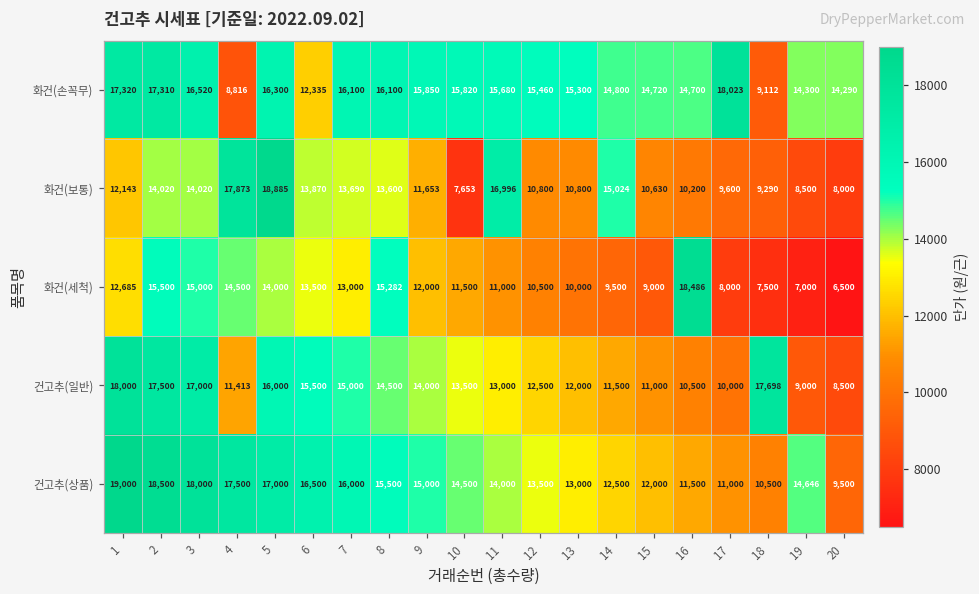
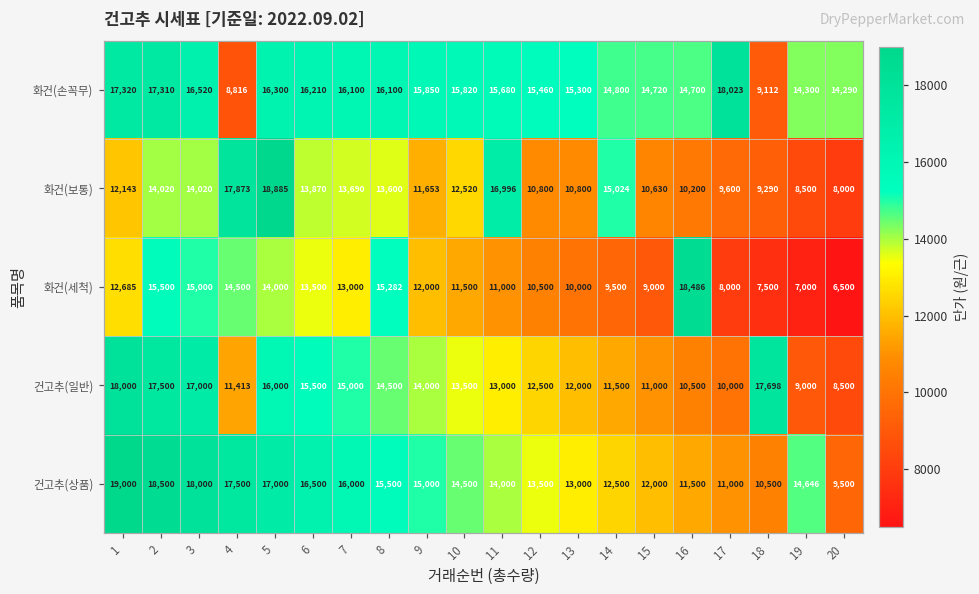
  {
    "화건(손꼭무)": {
      "1": "17,320",
      "2": "17,310",
      "3": "16,520",
      "4": "8,816",
      "5": "16,300",
-     "6": "12,335",
+     "6": "16,210",
      "7": "16,100",
      "8": "16,100",
      "9": "15,850",
      "10": "15,820",
      "11": "15,680",
      "12": "15,460",
      "13": "15,300",
      "14": "14,800",
      "15": "14,720",
      "16": "14,700",
      "17": "18,023",
      "18": "9,112",
      "19": "14,300",
      "20": "14,290"
    },
    "화건(보통)": {
      "1": "12,143",
      "2": "14,020",
      "3": "14,020",
      "4": "17,873",
      "5": "18,885",
      "6": "13,870",
      "7": "13,690",
      "8": "13,600",
      "9": "11,653",
-     "10": "7,653",
+     "10": "12,520",
      "11": "16,996",
      "12": "10,800",
      "13": "10,800",
      "14": "15,024",
      "15": "10,630",
      "16": "10,200",
      "17": "9,600",
      "18": "9,290",
      "19": "8,500",
      "20": "8,000"
    },
    "화건(세척)": {
      "1": "12,685",
      "2": "15,500",
      "3": "15,000",
      "4": "14,500",
      "5": "14,000",
      "6": "13,500",
      "7": "13,000",
      "8": "15,282",
      "9": "12,000",
      "10": "11,500",
      "11": "11,000",
      "12": "10,500",
      "13": "10,000",
      "14": "9,500",
      "15": "9,000",
      "16": "18,486",
      "17": "8,000",
      "18": "7,500",
      "19": "7,000",
      "20": "6,500"
    },
    "건고추(일반)": {
      "1": "18,000",
      "2": "17,500",
      "3": "17,000",
      "4": "11,413",
      "5": "16,000",
      "6": "15,500",
      "7": "15,000",
      "8": "14,500",
      "9": "14,000",
      "10": "13,500",
      "11": "13,000",
      "12": "12,500",
      "13": "12,000",
      "14": "11,500",
      "15": "11,000",
      "16": "10,500",
      "17": "10,000",
      "18": "17,698",
      "19": "9,000",
      "20": "8,500"
    },
    "건고추(상품)": {
      "1": "19,000",
      "2": "18,500",
      "3": "18,000",
      "4": "17,500",
      "5": "17,000",
      "6": "16,500",
      "7": "16,000",
      "8": "15,500",
      "9": "15,000",
      "10": "14,500",
      "11": "14,000",
      "12": "13,500",
      "13": "13,000",
      "14": "12,500",
      "15": "12,000",
      "16": "11,500",
      "17": "11,000",
      "18": "10,500",
      "19": "14,646",
      "20": "9,500"
    }
  }
